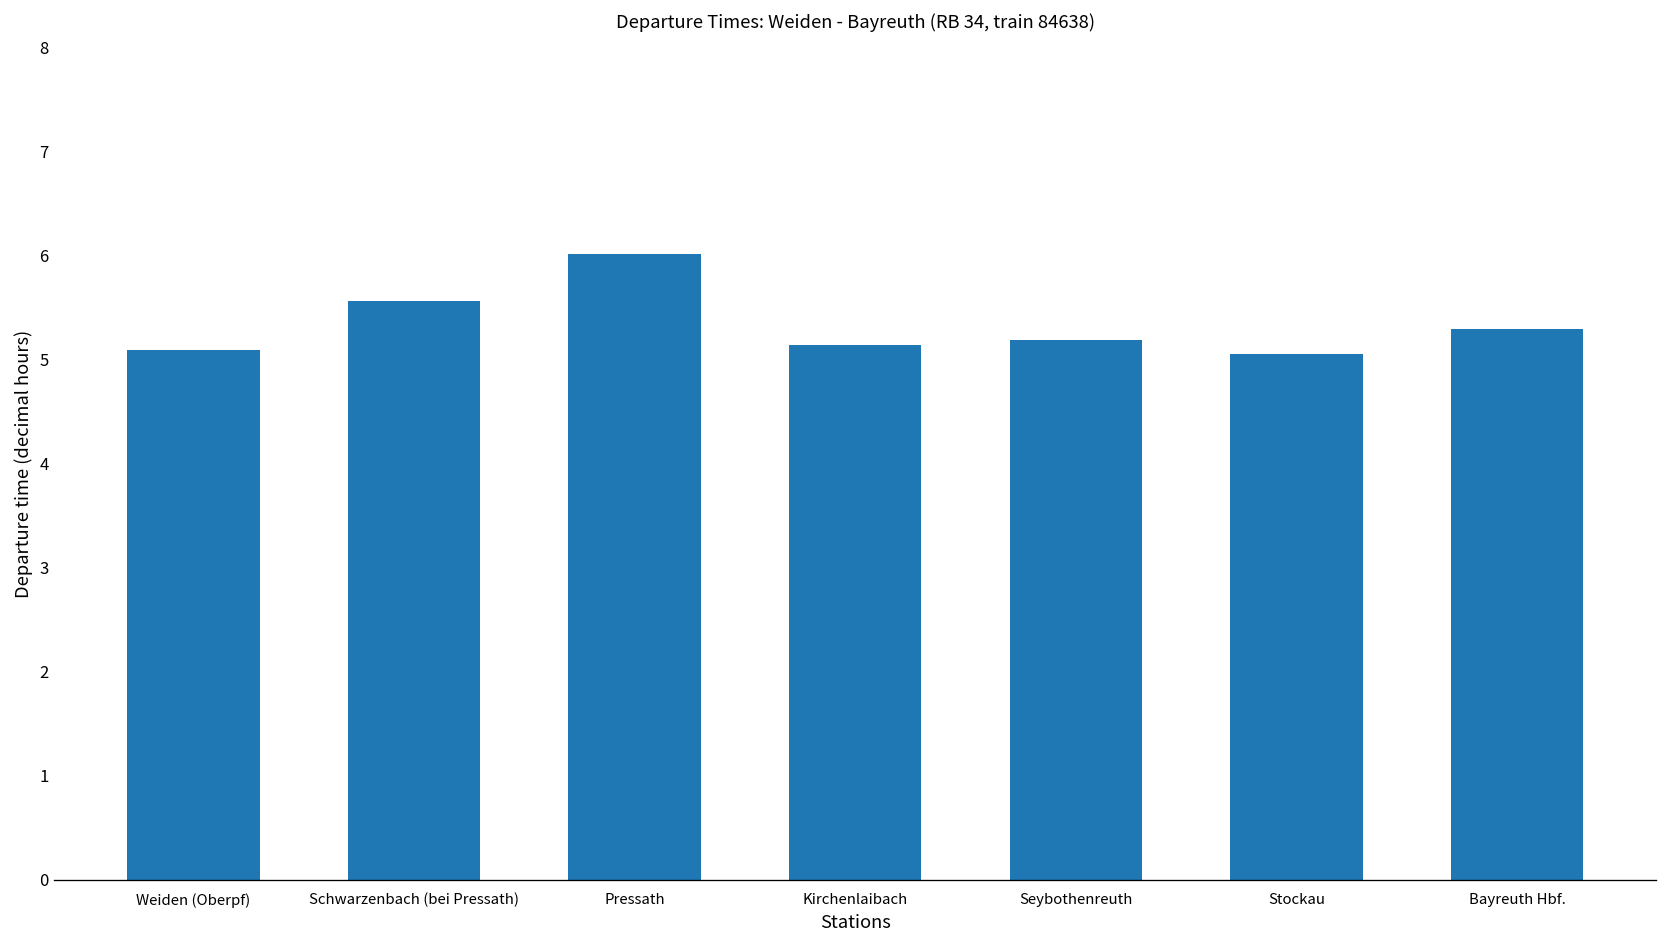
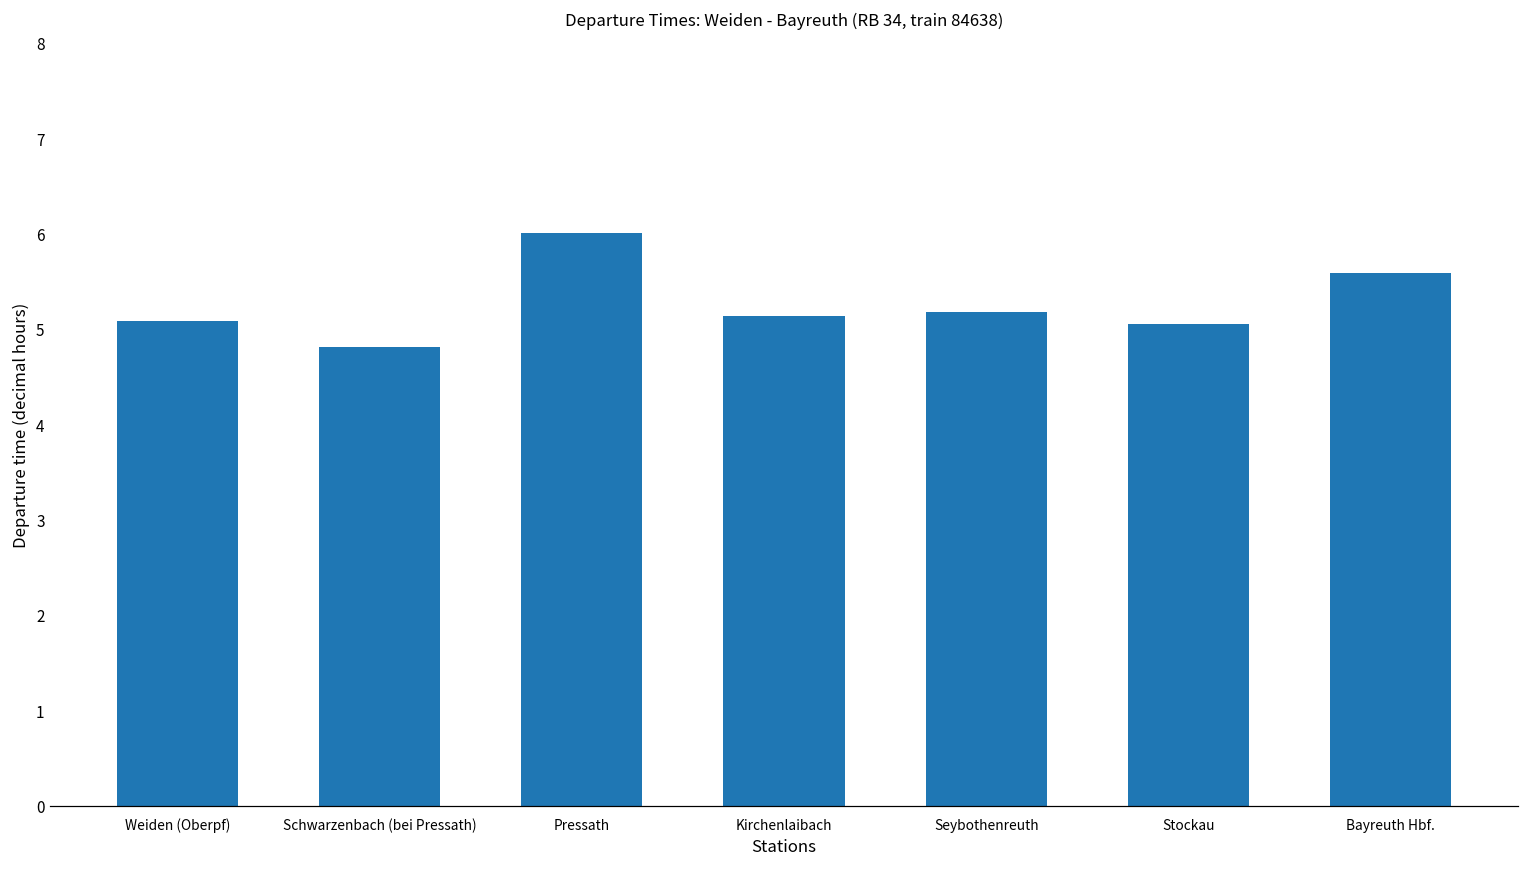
  {
    "Weiden (Oberpf)": 5.1,
-   "Schwarzenbach (bei Pressath)": 5.6,
+   "Schwarzenbach (bei Pressath)": 4.8,
    "Pressath": 6.0,
    "Kirchenlaibach": 5.1,
    "Seybothenreuth": 5.2,
    "Stockau": 5.1,
-   "Bayreuth Hbf.": 5.3
+   "Bayreuth Hbf.": 5.6
  }
